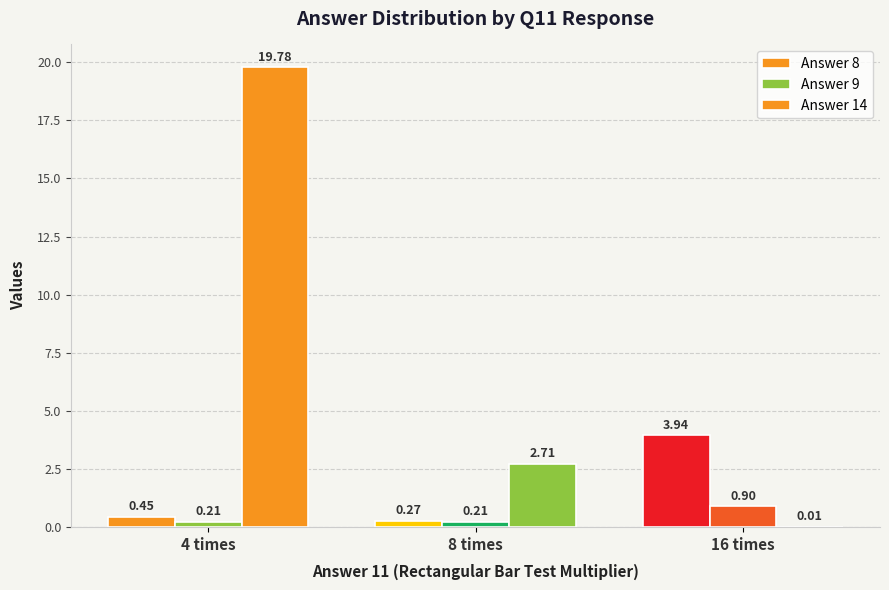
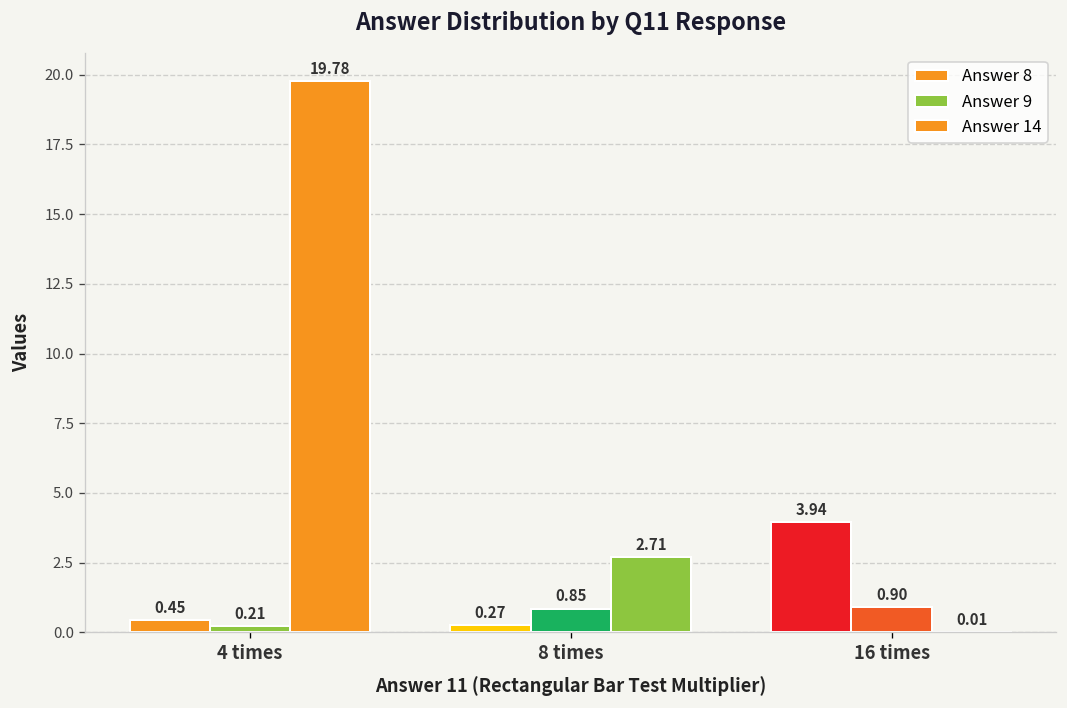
  {
    "Answer 9": {
      "4 times": 0.21,
-     "8 times": 0.21,
+     "8 times": 0.85,
      "16 times": 0.90
    }
  }
